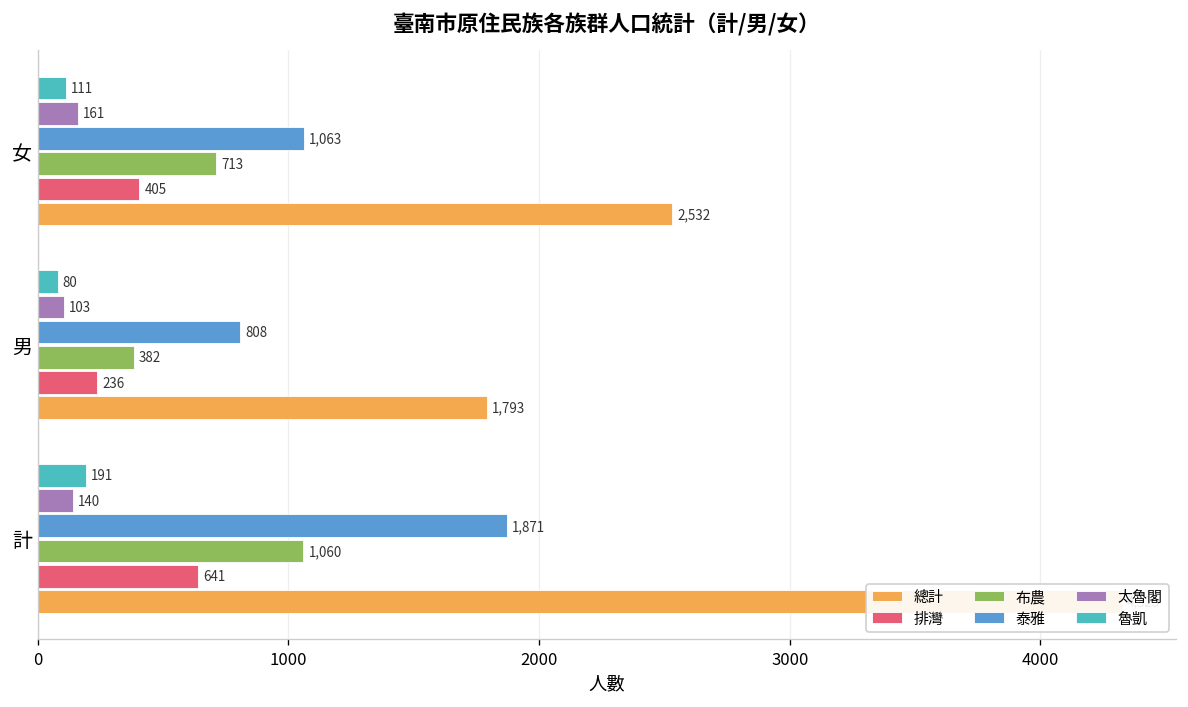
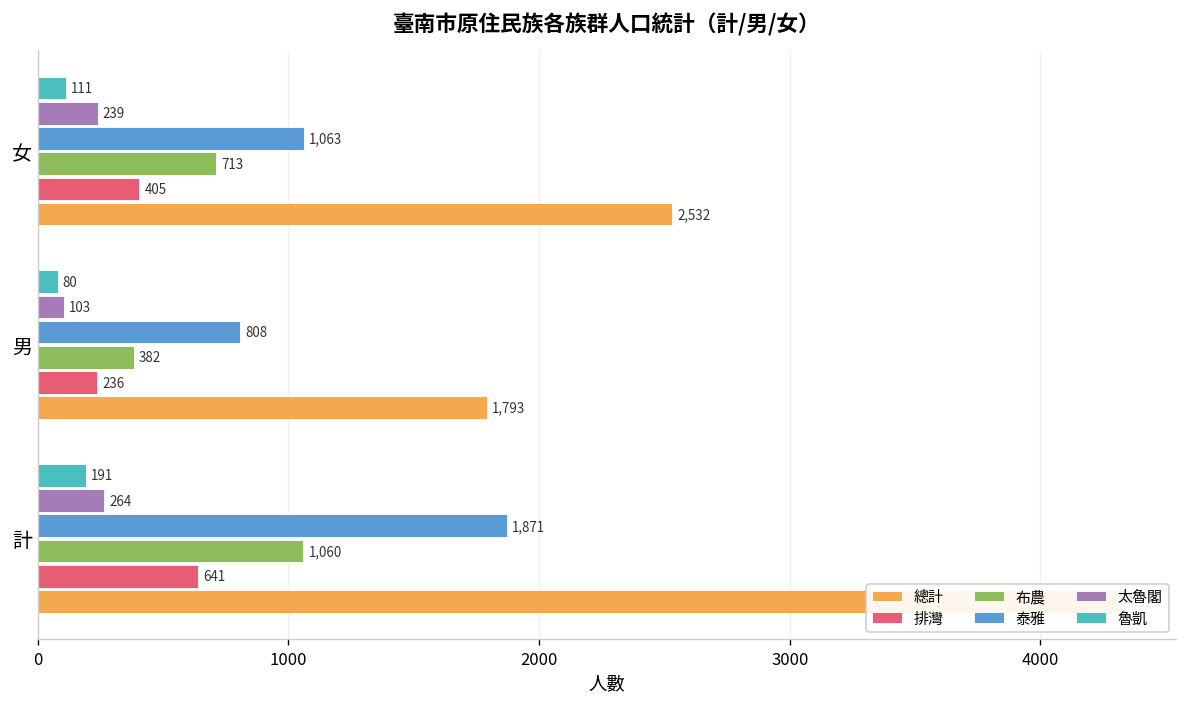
  {
    "總計": {
      "女": "2,532",
      "男": "1,793"
    },
    "排灣": {
      "女": "405",
      "男": "236",
      "計": "641"
    },
    "布農": {
      "女": "713",
      "男": "382",
      "計": "1,060"
    },
    "太魯閣": {
-     "女": "161",
+     "女": "239",
      "男": "103",
-     "計": "140"
+     "計": "264"
    }
  }
